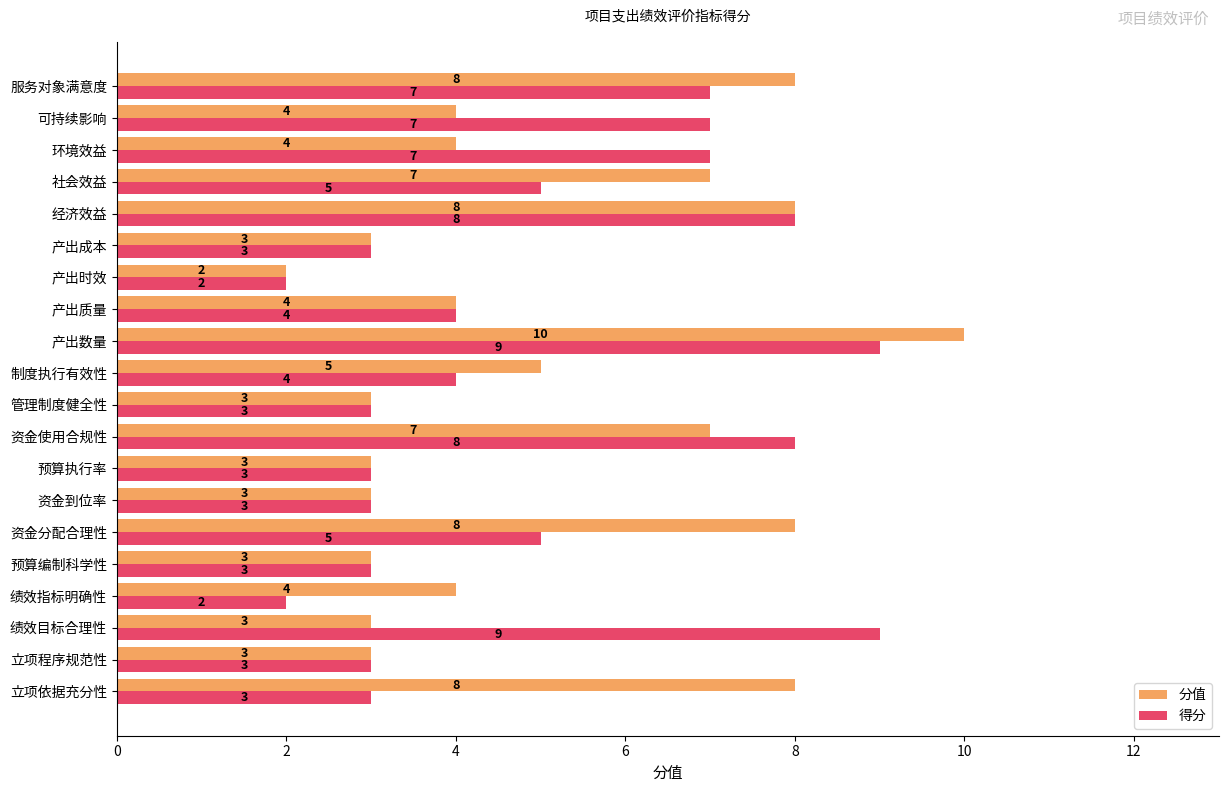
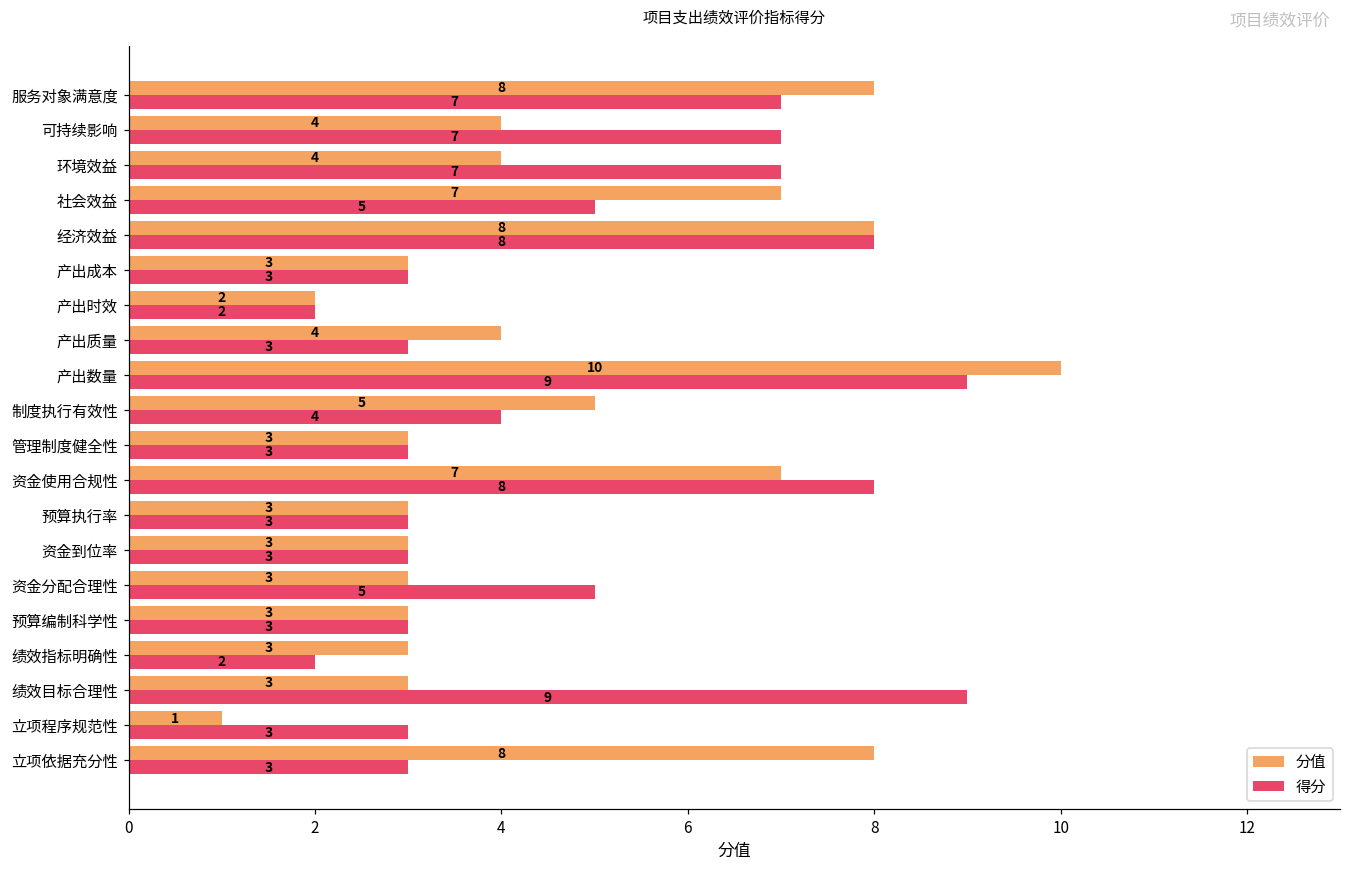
  {
    "分值": {
      "服务对象满意度": 8,
      "可持续影响": 4,
      "环境效益": 4,
      "社会效益": 7,
      "经济效益": 8,
      "产出成本": 3,
      "产出时效": 2,
      "产出质量": 4,
      "产出数量": 10,
      "制度执行有效性": 5,
      "管理制度健全性": 3,
      "资金使用合规性": 7,
      "预算执行率": 3,
      "资金到位率": 3,
-     "资金分配合理性": 8,
+     "资金分配合理性": 3,
      "预算编制科学性": 3,
-     "绩效指标明确性": 4,
+     "绩效指标明确性": 3,
      "绩效目标合理性": 3,
-     "立项程序规范性": 3,
+     "立项程序规范性": 1,
      "立项依据充分性": 8
    },
    "得分": {
      "服务对象满意度": 7,
      "可持续影响": 7,
      "环境效益": 7,
      "社会效益": 5,
      "经济效益": 8,
      "产出成本": 3,
      "产出时效": 2,
-     "产出质量": 4,
+     "产出质量": 3,
      "产出数量": 9,
      "制度执行有效性": 4,
      "管理制度健全性": 3,
      "资金使用合规性": 8,
      "预算执行率": 3,
      "资金到位率": 3,
      "资金分配合理性": 5,
      "预算编制科学性": 3,
      "绩效指标明确性": 2,
      "绩效目标合理性": 9,
      "立项程序规范性": 3,
      "立项依据充分性": 3
    }
  }
